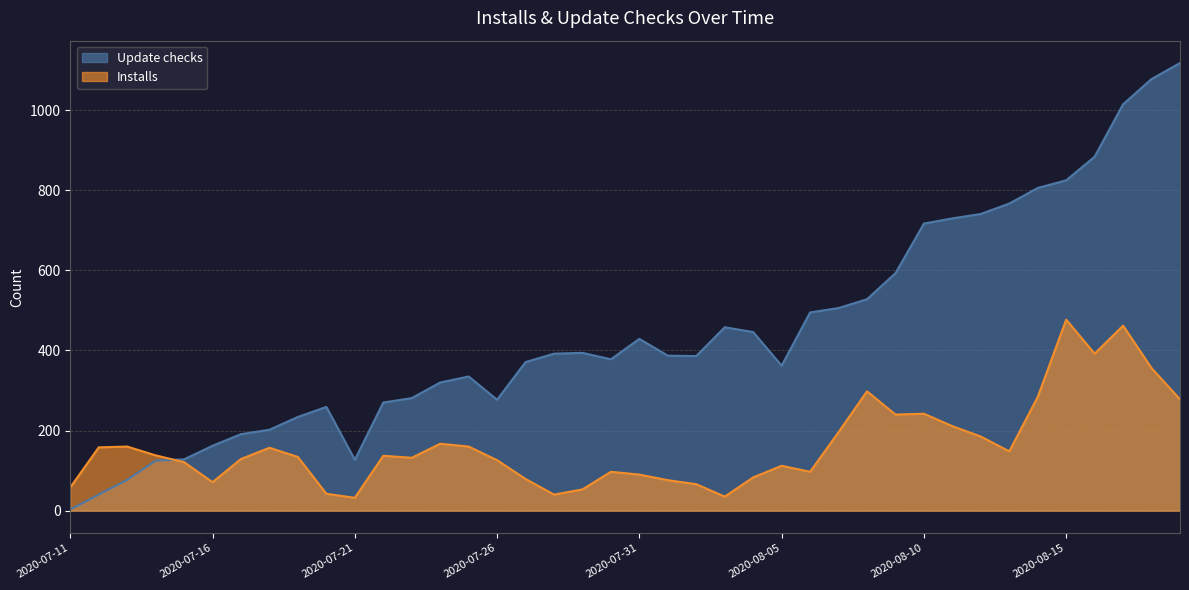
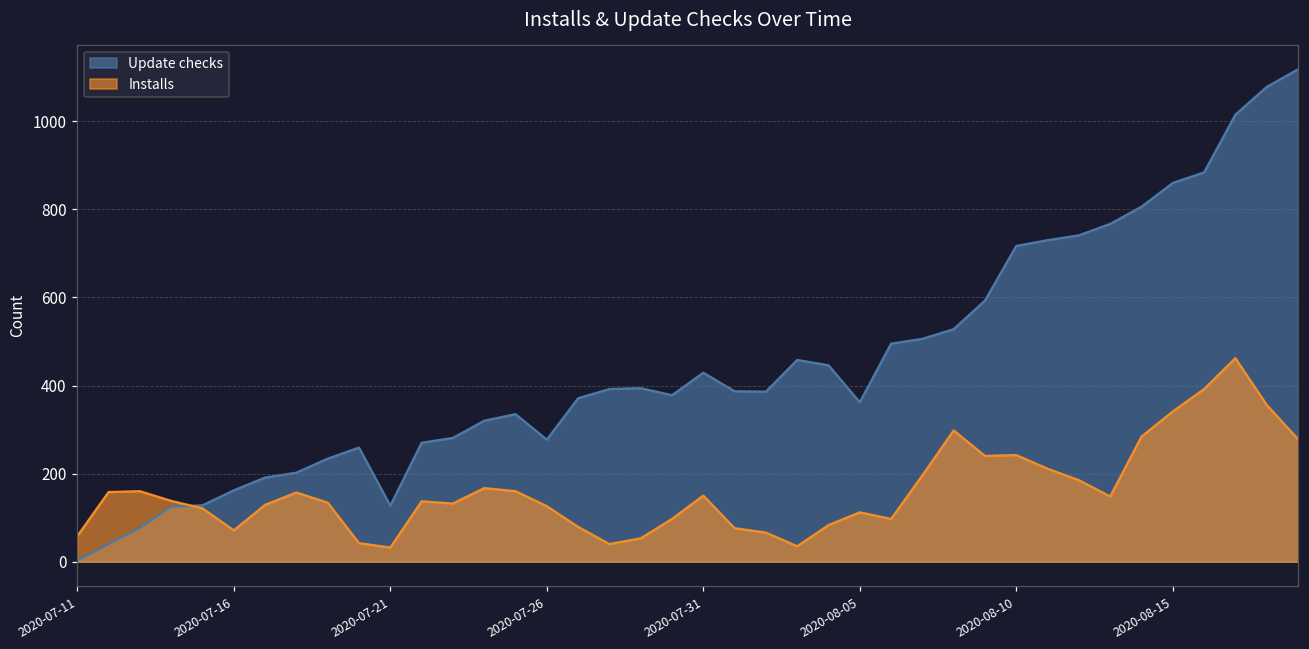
  {
    "Update checks": {
      "2020-07-11": 0,
      "2020-07-16": 160,
      "2020-07-21": 130,
      "2020-07-26": 280,
      "2020-07-31": 430,
      "2020-08-05": 360,
      "2020-08-10": 720,
-     "2020-08-15": 830
+     "2020-08-15": 860
    },
    "Installs": {
      "2020-07-11": 60,
      "2020-07-16": 70,
      "2020-07-21": 30,
      "2020-07-26": 130,
-     "2020-07-31": 90,
+     "2020-07-31": 150,
      "2020-08-05": 110,
      "2020-08-10": 240,
-     "2020-08-15": 480
+     "2020-08-15": 340
    }
  }
